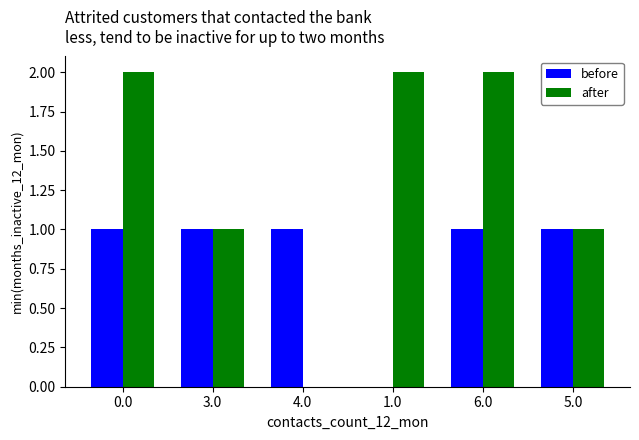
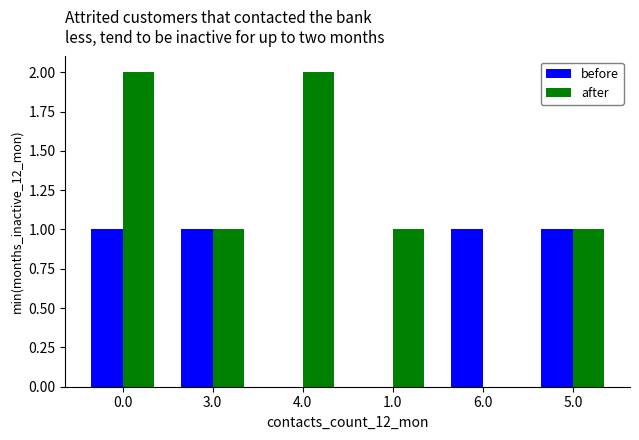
  {
    "before": {
      "0.0": 1,
      "3.0": 1,
-     "4.0": 1,
+     "4.0": 0,
      "1.0": 0,
      "6.0": 1,
      "5.0": 1
    },
    "after": {
      "0.0": 2,
      "3.0": 1,
-     "4.0": 0,
-     "1.0": 2,
-     "6.0": 2,
+     "4.0": 2,
+     "1.0": 1,
+     "6.0": 0,
      "5.0": 1
    }
  }
